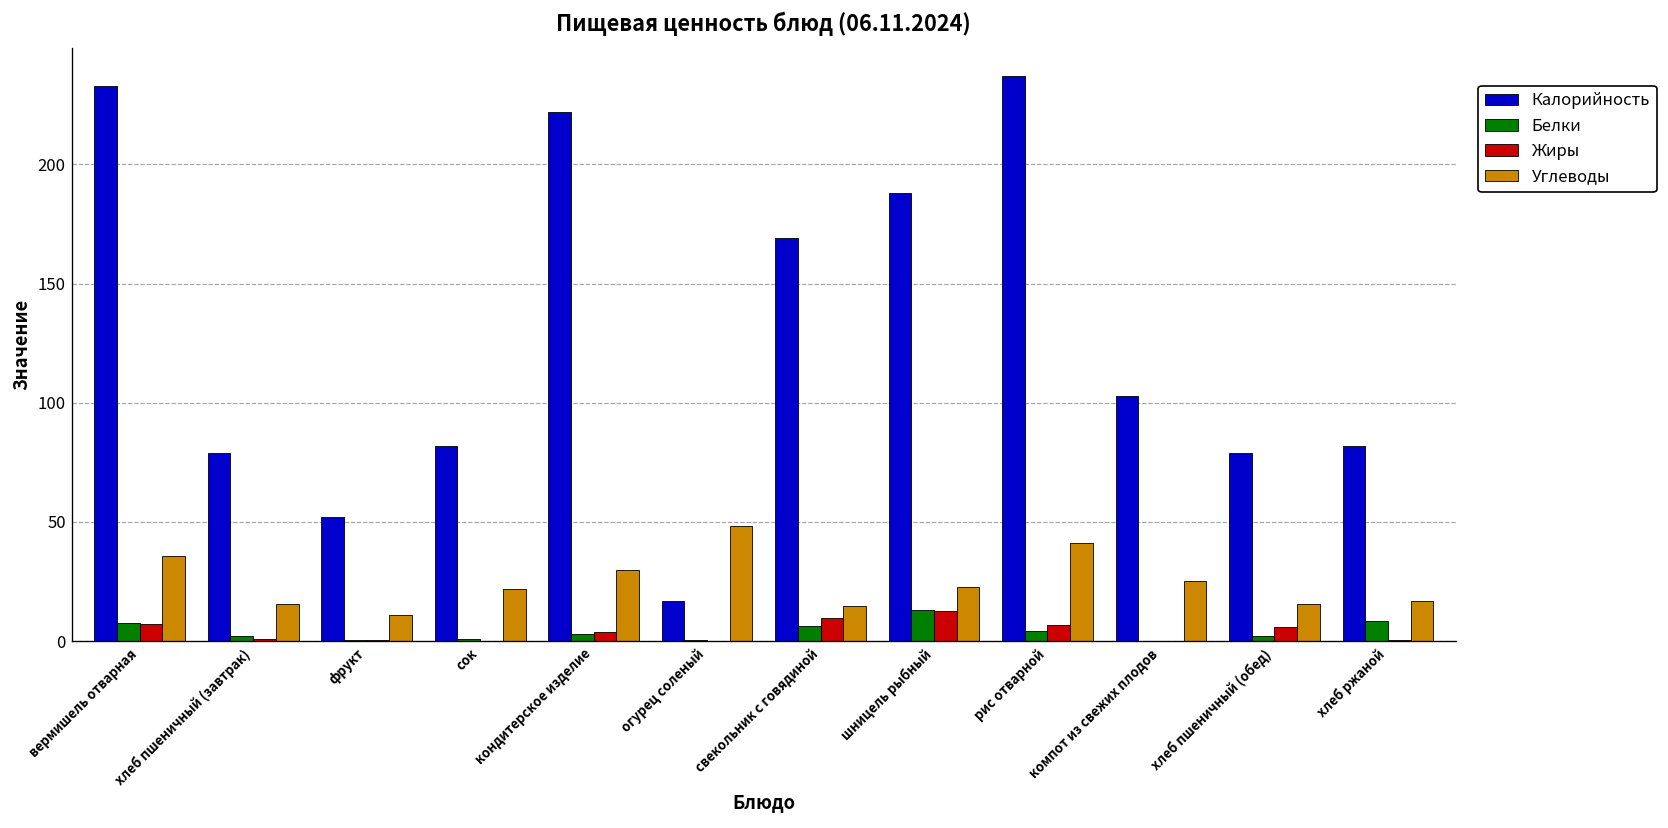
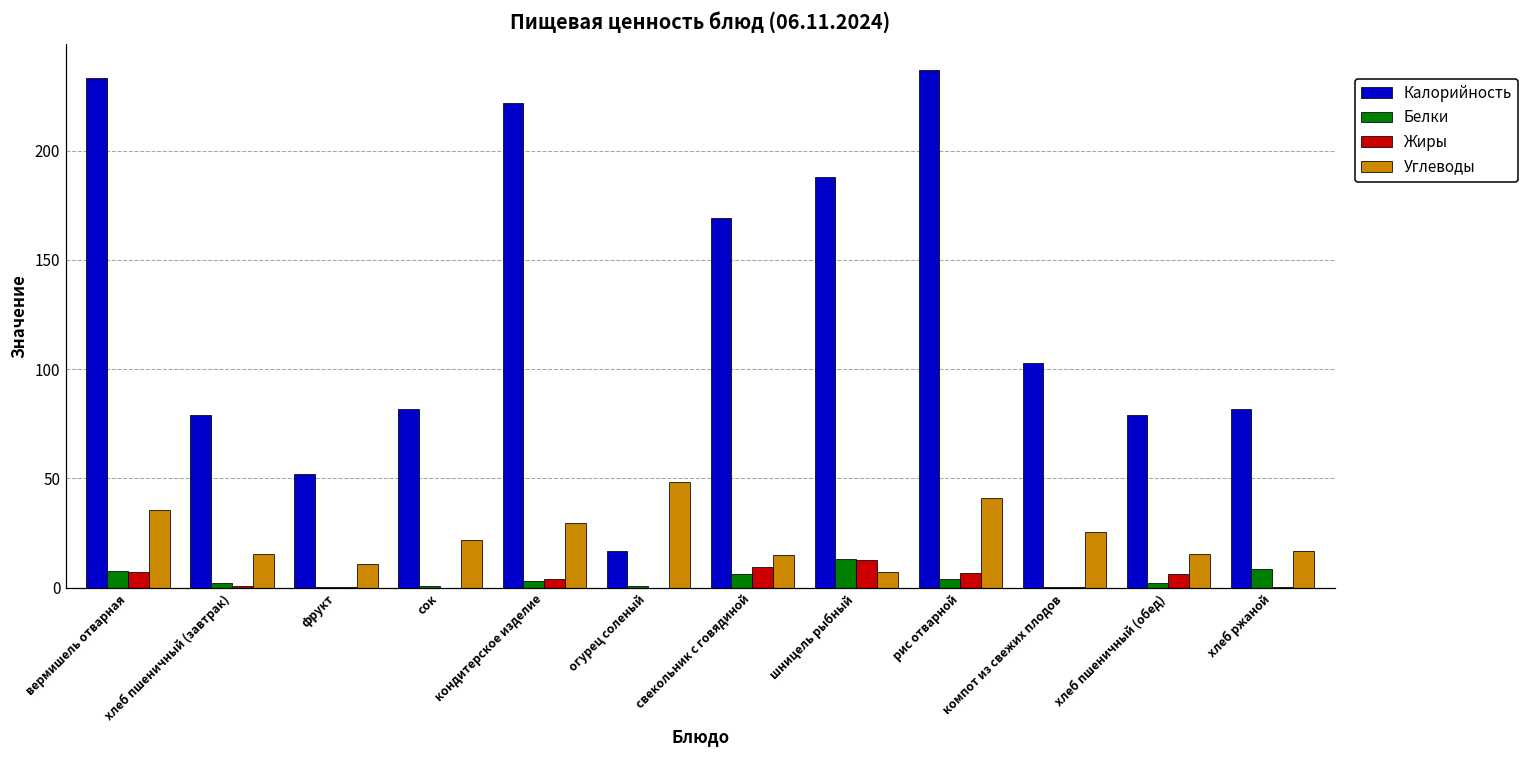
  {
    "Калорийность": {
      "вермишель отварная": 233,
      "хлеб пшеничный (завтрак)": 79,
      "фрукт": 52,
      "сок": 82,
      "кондитерское изделие": 222,
      "огурец соленый": 17,
      "свекольник с говядиной": 169,
      "шницель рыбный": 188,
      "рис отварной": 237,
      "компот из свежих плодов": 103,
      "хлеб пшеничный (обед)": 79,
      "хлеб ржаной": 82
    },
    "Белки": {
      "вермишель отварная": 8,
      "хлеб пшеничный (завтрак)": 2,
      "кондитерское изделие": 3,
      "свекольник с говядиной": 6,
      "шницель рыбный": 13,
      "рис отварной": 4,
      "хлеб пшеничный (обед)": 2,
      "хлеб ржаной": 9
    },
    "Жиры": {
      "вермишель отварная": 7,
      "сок": 0,
      "кондитерское изделие": 4,
      "свекольник с говядиной": 10,
      "шницель рыбный": 13,
      "рис отварной": 7,
      "хлеб пшеничный (обед)": 6
    },
    "Углеводы": {
      "вермишель отварная": 36,
      "хлеб пшеничный (завтрак)": 15,
      "фрукт": 11,
      "сок": 22,
      "кондитерское изделие": 30,
      "огурец соленый": 48,
      "свекольник с говядиной": 15,
-     "шницель рыбный": 23,
+     "шницель рыбный": 7,
      "рис отварной": 41,
      "компот из свежих плодов": 25,
      "хлеб пшеничный (обед)": 15,
      "хлеб ржаной": 17
    }
  }
